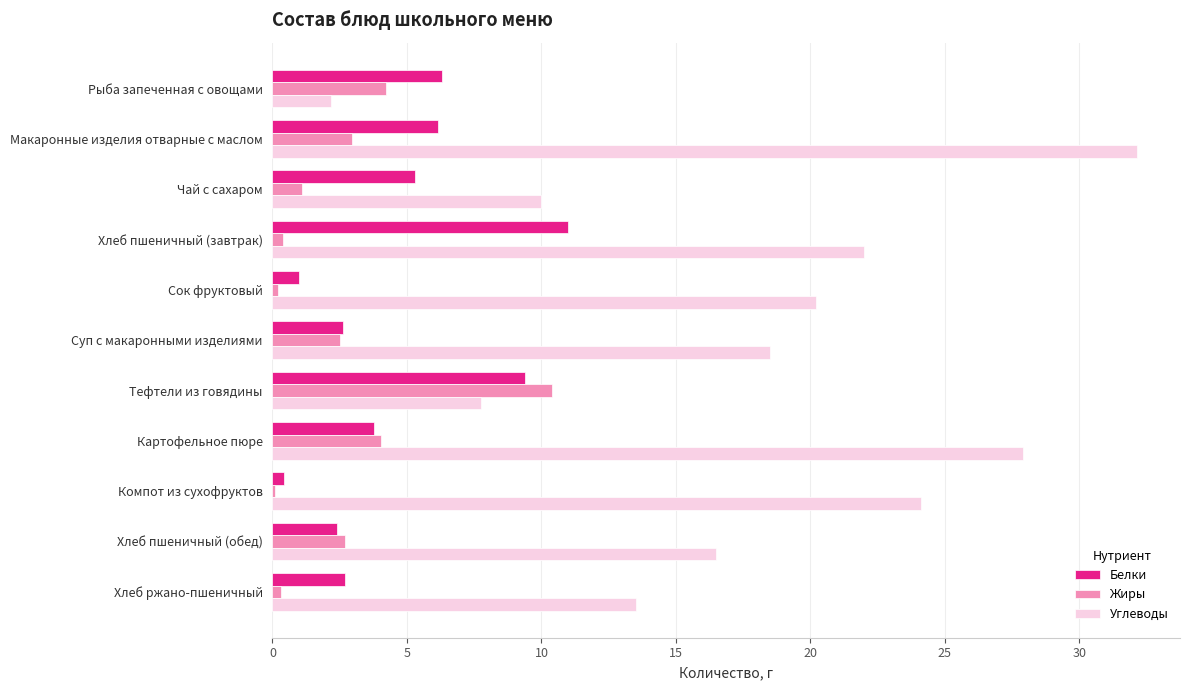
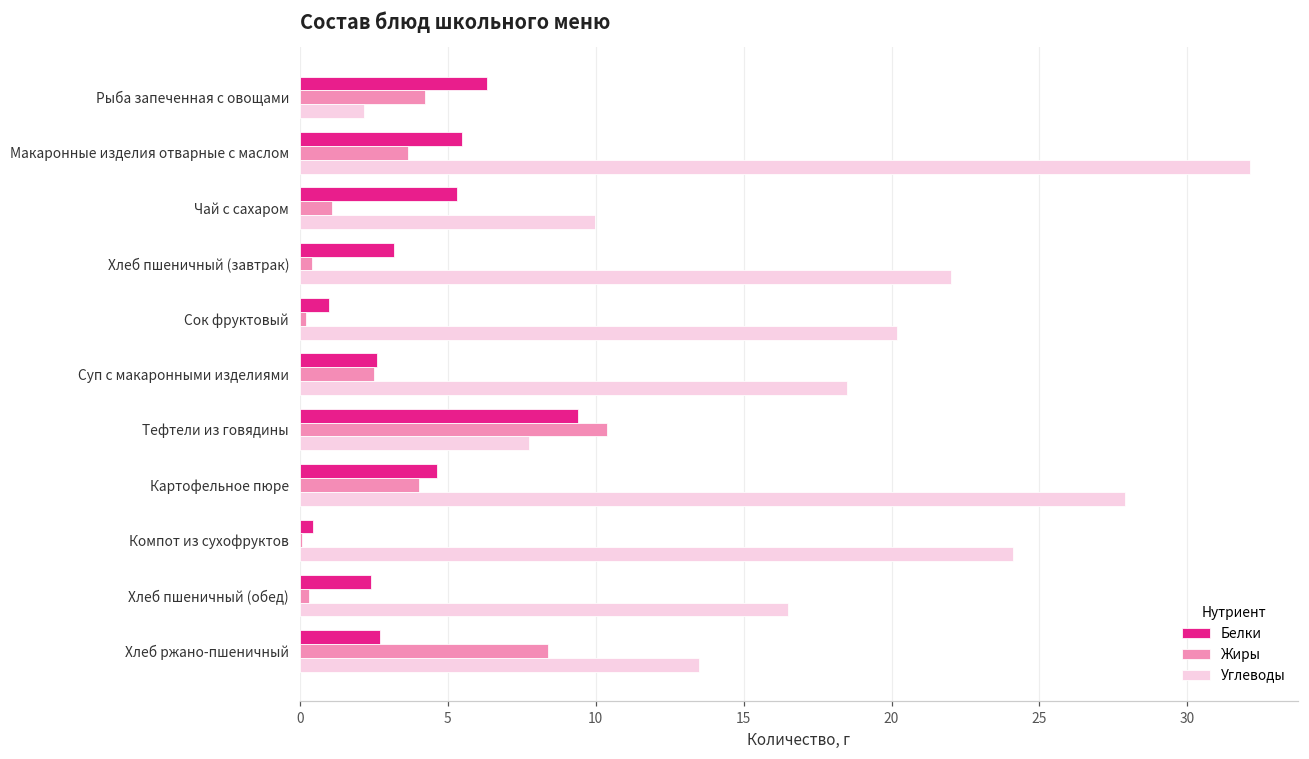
  {
    "Белки": {
      "Рыба запеченная с овощами": 6.3,
-     "Макаронные изделия отварные с маслом": 6.2,
+     "Макаронные изделия отварные с маслом": 5.5,
      "Чай с сахаром": 5.3,
-     "Хлеб пшеничный (завтрак)": 11.0,
+     "Хлеб пшеничный (завтрак)": 3.2,
      "Сок фруктовый": 1.0,
      "Суп с макаронными изделиями": 2.6,
      "Тефтели из говядины": 9.4,
-     "Картофельное пюре": 3.8,
+     "Картофельное пюре": 4.6,
      "Компот из сухофруктов": 0.4,
      "Хлеб пшеничный (обед)": 2.4,
      "Хлеб ржано-пшеничный": 2.7
    },
    "Жиры": {
      "Рыба запеченная с овощами": 4.2,
-     "Макаронные изделия отварные с маслом": 2.9,
+     "Макаронные изделия отварные с маслом": 3.7,
      "Чай с сахаром": 1.1,
      "Хлеб пшеничный (завтрак)": 0.4,
      "Сок фруктовый": 0.2,
      "Суп с макаронными изделиями": 2.5,
      "Тефтели из говядины": 10.4,
      "Картофельное пюре": 4.0,
-     "Хлеб пшеничный (обед)": 2.7,
-     "Хлеб ржано-пшеничный": 0.3
+     "Хлеб пшеничный (обед)": 0.3,
+     "Хлеб ржано-пшеничный": 8.4
    },
    "Углеводы": {
      "Рыба запеченная с овощами": 2.2,
      "Макаронные изделия отварные с маслом": 32.1,
      "Чай с сахаром": 10.0,
      "Хлеб пшеничный (завтрак)": 22.0,
      "Сок фруктовый": 20.2,
      "Суп с макаронными изделиями": 18.5,
      "Тефтели из говядины": 7.7,
      "Картофельное пюре": 27.9,
      "Компот из сухофруктов": 24.1,
      "Хлеб пшеничный (обед)": 16.5,
      "Хлеб ржано-пшеничный": 13.5
    }
  }
